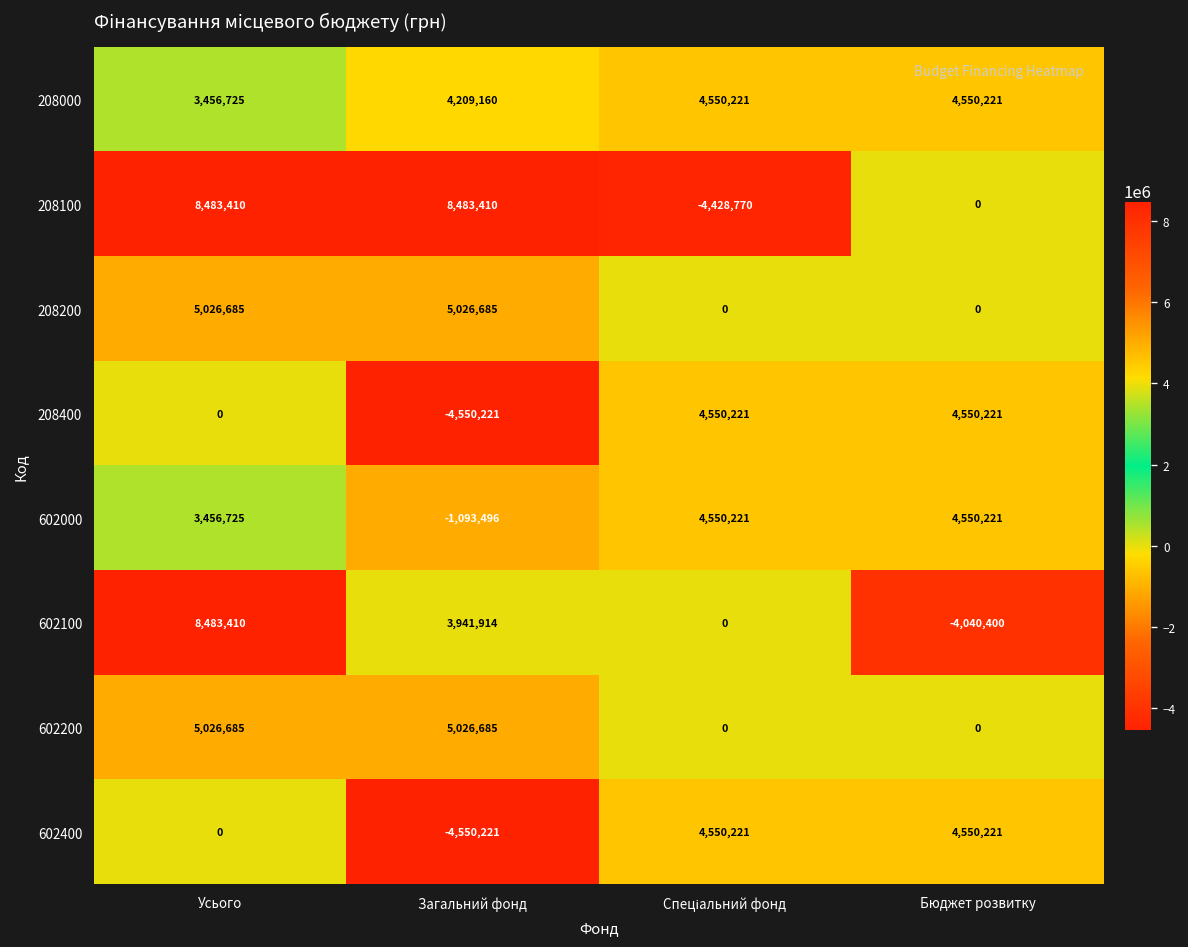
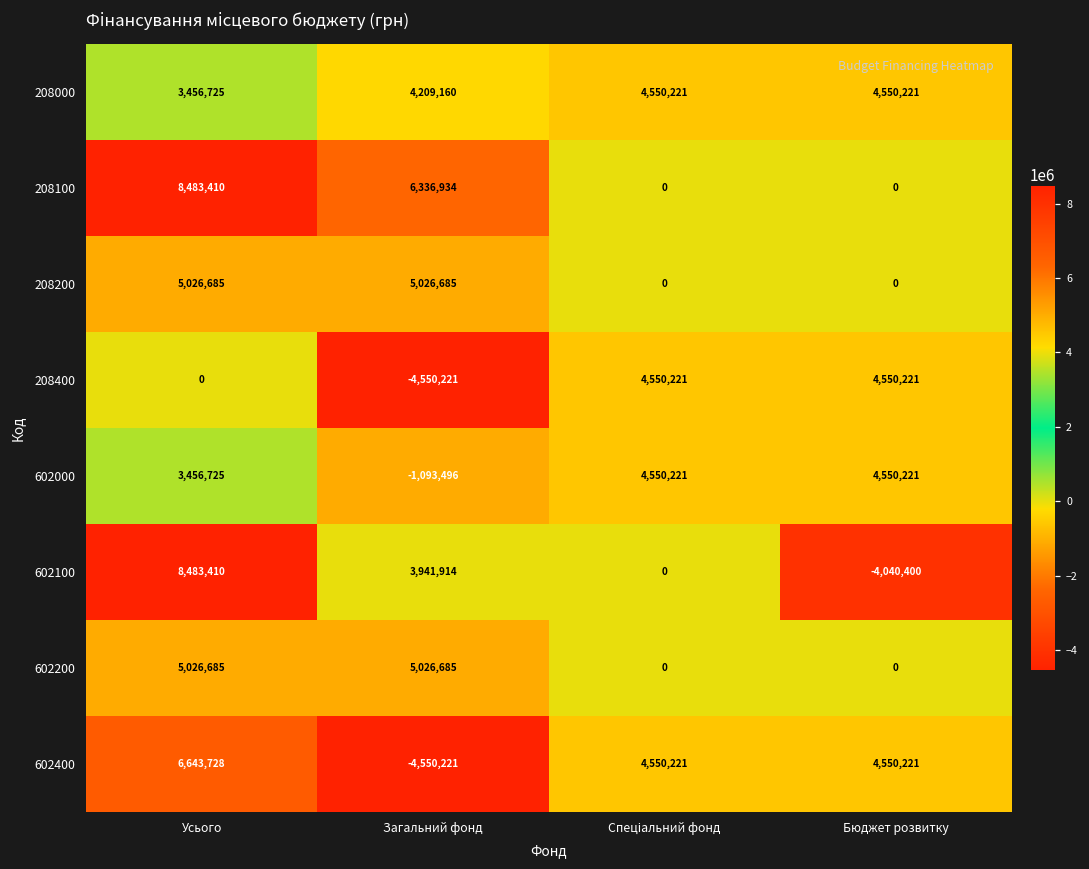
  {
    "208000": {
      "Усього": "3,456,725",
      "Загальний фонд": "4,209,160",
      "Спеціальний фонд": "4,550,221"
    },
    "208100": {
      "Усього": "8,483,410",
-     "Загальний фонд": "8,483,410",
-     "Спеціальний фонд": "-4,428,770",
+     "Загальний фонд": "6,336,934",
+     "Спеціальний фонд": "0",
      "Бюджет розвитку": "0"
    },
    "208200": {
      "Усього": "5,026,685",
      "Загальний фонд": "5,026,685",
      "Спеціальний фонд": "0",
      "Бюджет розвитку": "0"
    },
    "208400": {
      "Усього": "0",
      "Загальний фонд": "-4,550,221",
      "Спеціальний фонд": "4,550,221",
      "Бюджет розвитку": "4,550,221"
    },
    "602000": {
      "Усього": "3,456,725",
      "Загальний фонд": "-1,093,496",
      "Спеціальний фонд": "4,550,221",
      "Бюджет розвитку": "4,550,221"
    },
    "602100": {
      "Усього": "8,483,410",
      "Загальний фонд": "3,941,914",
      "Спеціальний фонд": "0",
      "Бюджет розвитку": "-4,040,400"
    },
    "602200": {
      "Усього": "5,026,685",
      "Загальний фонд": "5,026,685",
      "Спеціальний фонд": "0",
      "Бюджет розвитку": "0"
    },
    "602400": {
-     "Усього": "0",
+     "Усього": "6,643,728",
      "Загальний фонд": "-4,550,221",
      "Спеціальний фонд": "4,550,221",
      "Бюджет розвитку": "4,550,221"
    }
  }
